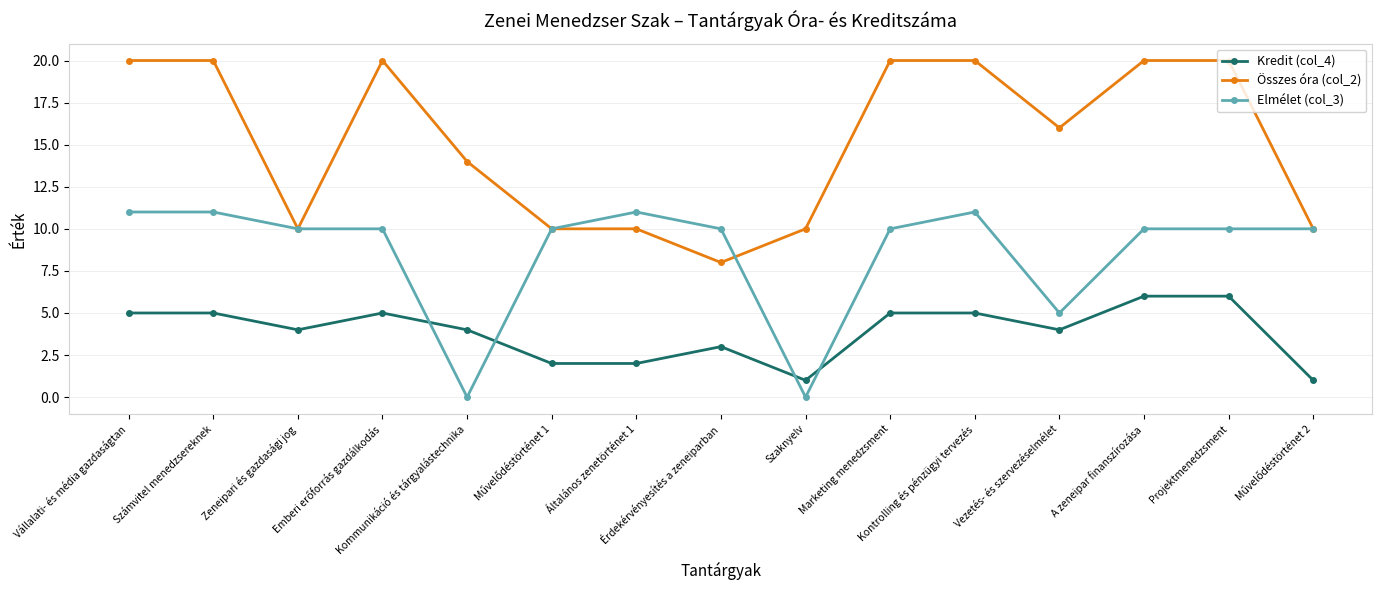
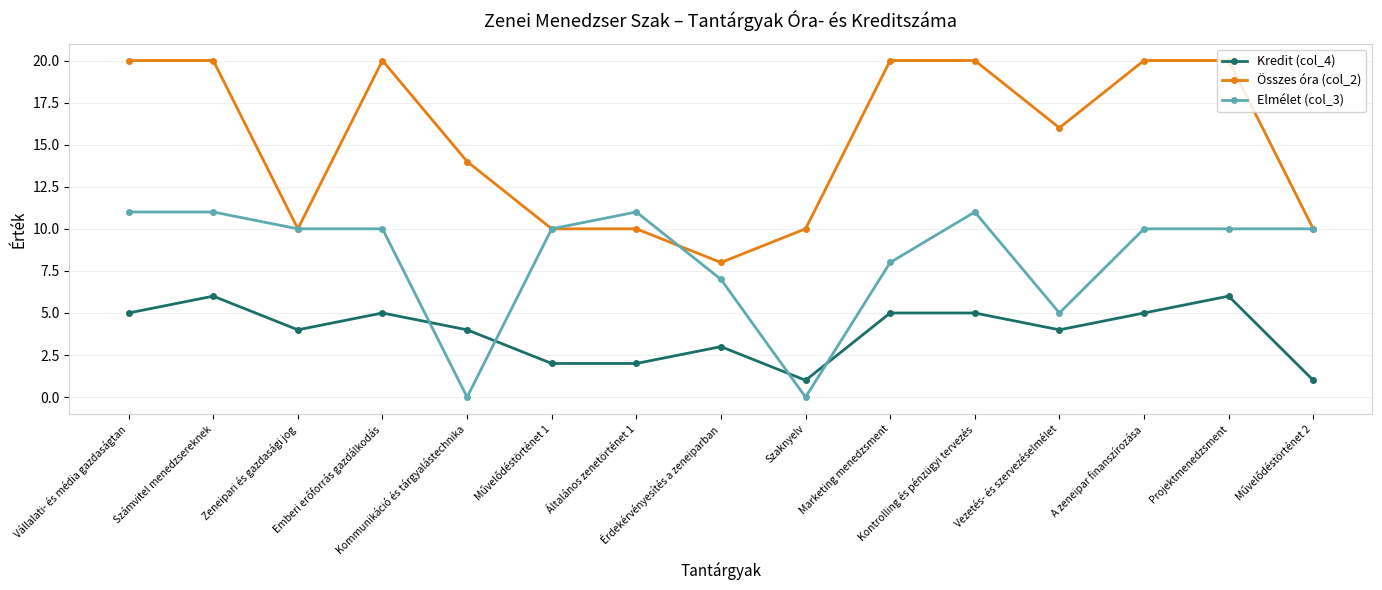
  {
    "Kredit (col_4)": {
      "Vállalati- és média gazdaságtan": 5,
-     "Számvitel menedzsereknek": 5,
+     "Számvitel menedzsereknek": 6,
      "Zeneipari és gazdasági jog": 4,
      "Emberi erőforrás gazdálkodás": 5,
      "Kommunikáció és tárgyalástechnika": 4,
      "Művelődéstörténet 1": 2,
      "Általános zenetörténet 1": 2,
      "Érdekérvényesítés a zeneiparban": 3,
      "Szaknyelv": 1,
      "Marketing menedzsment": 5,
      "Kontrolling és pénzügyi tervezés": 5,
      "Vezetés- és szervezéselmélet": 4,
-     "A zeneipar finanszírozása": 6,
+     "A zeneipar finanszírozása": 5,
      "Projektmenedzsment": 6,
      "Művelődéstörténet 2": 1
    },
    "Összes óra (col_2)": {
      "Vállalati- és média gazdaságtan": 20,
      "Számvitel menedzsereknek": 20,
      "Emberi erőforrás gazdálkodás": 20,
      "Kommunikáció és tárgyalástechnika": 14,
      "Általános zenetörténet 1": 10,
      "Érdekérvényesítés a zeneiparban": 8,
      "Szaknyelv": 10,
      "Marketing menedzsment": 20,
      "Kontrolling és pénzügyi tervezés": 20,
      "Vezetés- és szervezéselmélet": 16,
      "A zeneipar finanszírozása": 20
    },
    "Elmélet (col_3)": {
      "Vállalati- és média gazdaságtan": 11,
      "Számvitel menedzsereknek": 11,
      "Emberi erőforrás gazdálkodás": 10,
      "Kommunikáció és tárgyalástechnika": 0,
      "Általános zenetörténet 1": 11,
-     "Érdekérvényesítés a zeneiparban": 10,
+     "Érdekérvényesítés a zeneiparban": 7,
      "Szaknyelv": 0,
-     "Marketing menedzsment": 10,
+     "Marketing menedzsment": 8,
      "Kontrolling és pénzügyi tervezés": 11,
      "Vezetés- és szervezéselmélet": 5,
      "A zeneipar finanszírozása": 10,
      "Projektmenedzsment": 10
    }
  }
